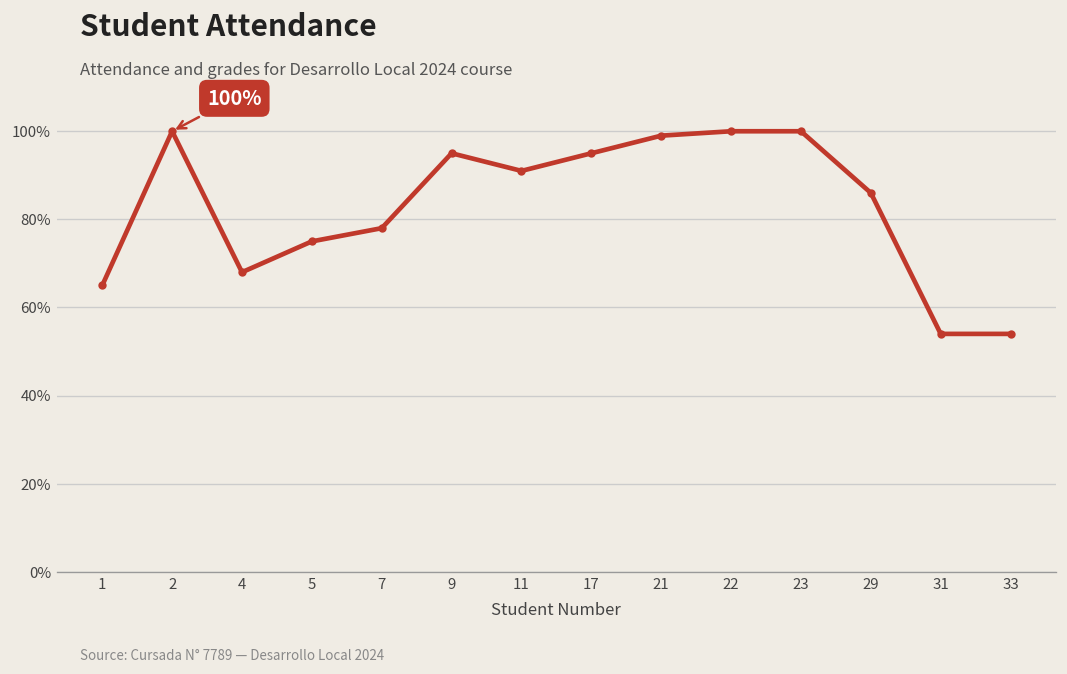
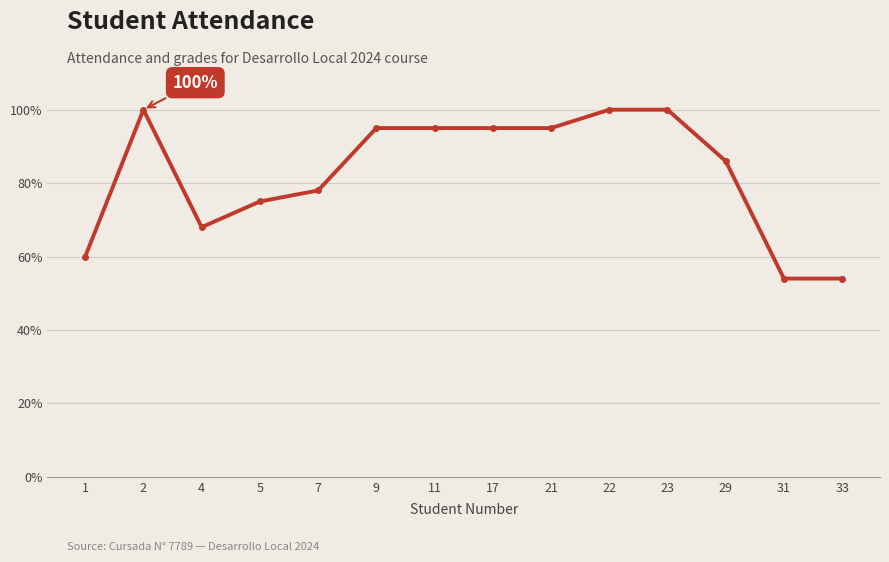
  {
-   "1": "65%",
+   "1": "60%",
    "4": "68%",
    "5": "75%",
    "7": "78%",
    "9": "95%",
-   "11": "91%",
+   "11": "95%",
    "17": "95%",
-   "21": "99%",
+   "21": "95%",
    "22": "100%",
    "23": "100%",
    "29": "86%",
    "31": "54%",
    "33": "54%"
  }
